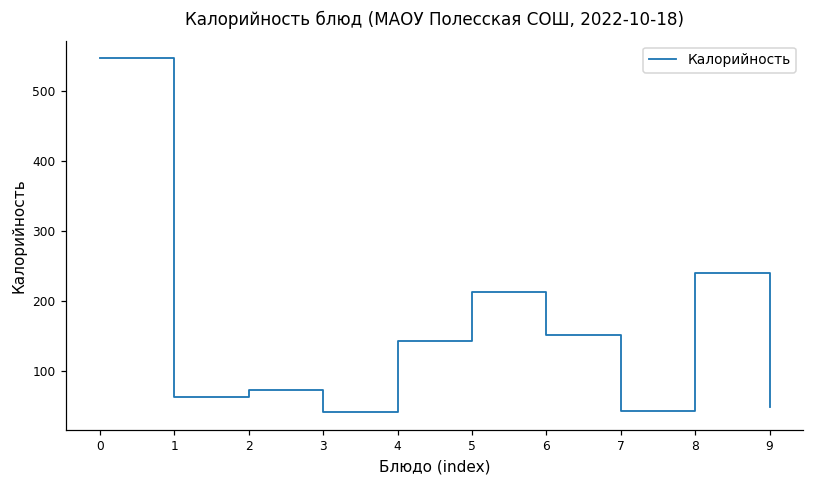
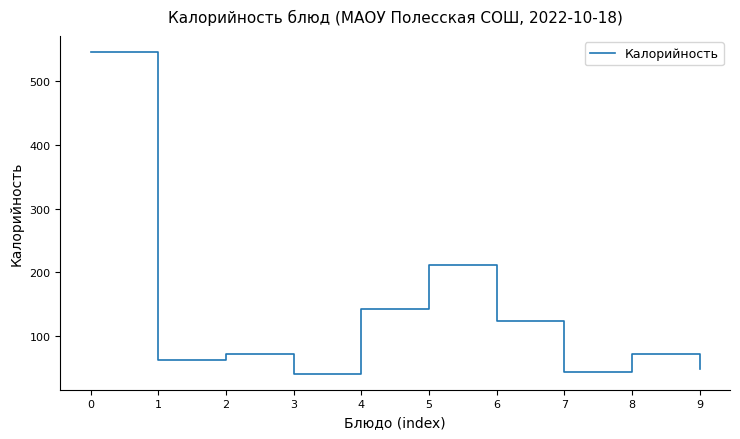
  {
    "0": 550,
    "1": 60,
    "2": 70,
    "3": 40,
    "4": 140,
    "5": 210,
-   "6": 150,
+   "6": 120,
    "7": 40,
-   "8": 240,
+   "8": 70,
    "9": 50
  }
